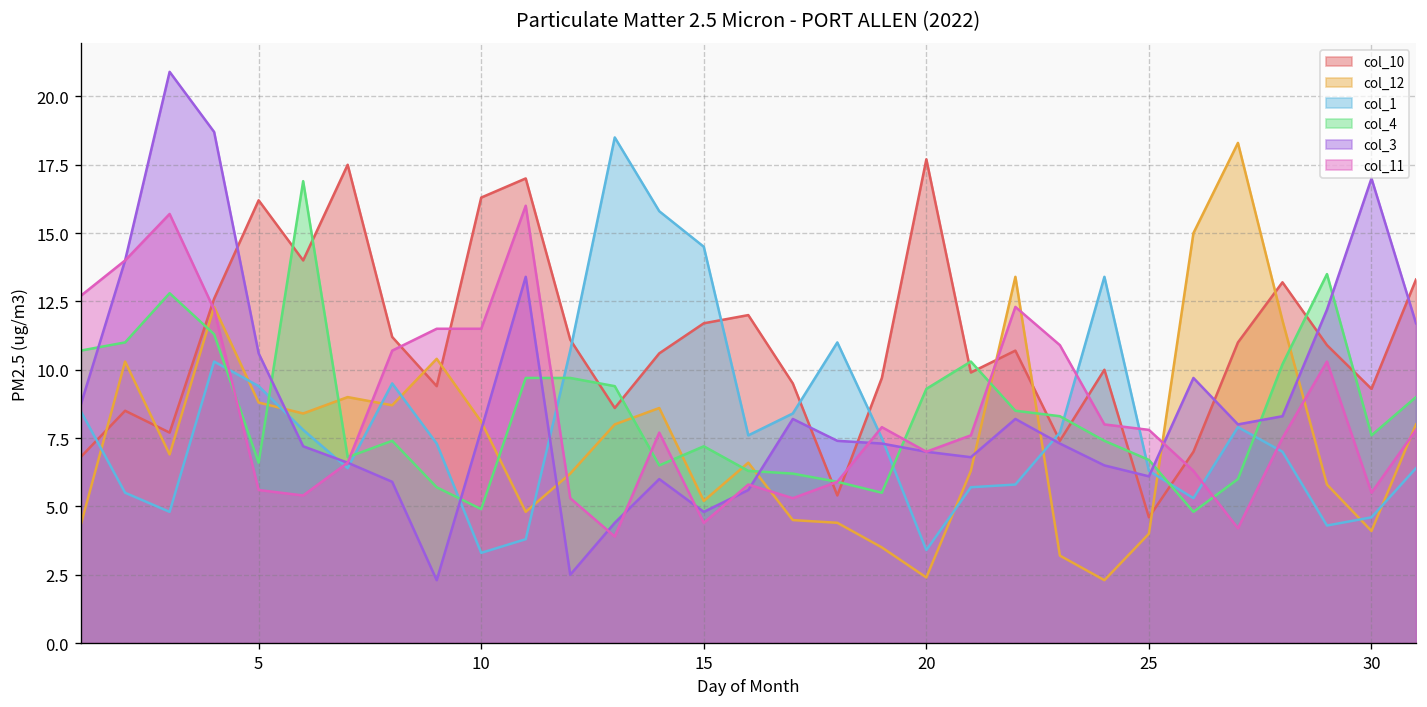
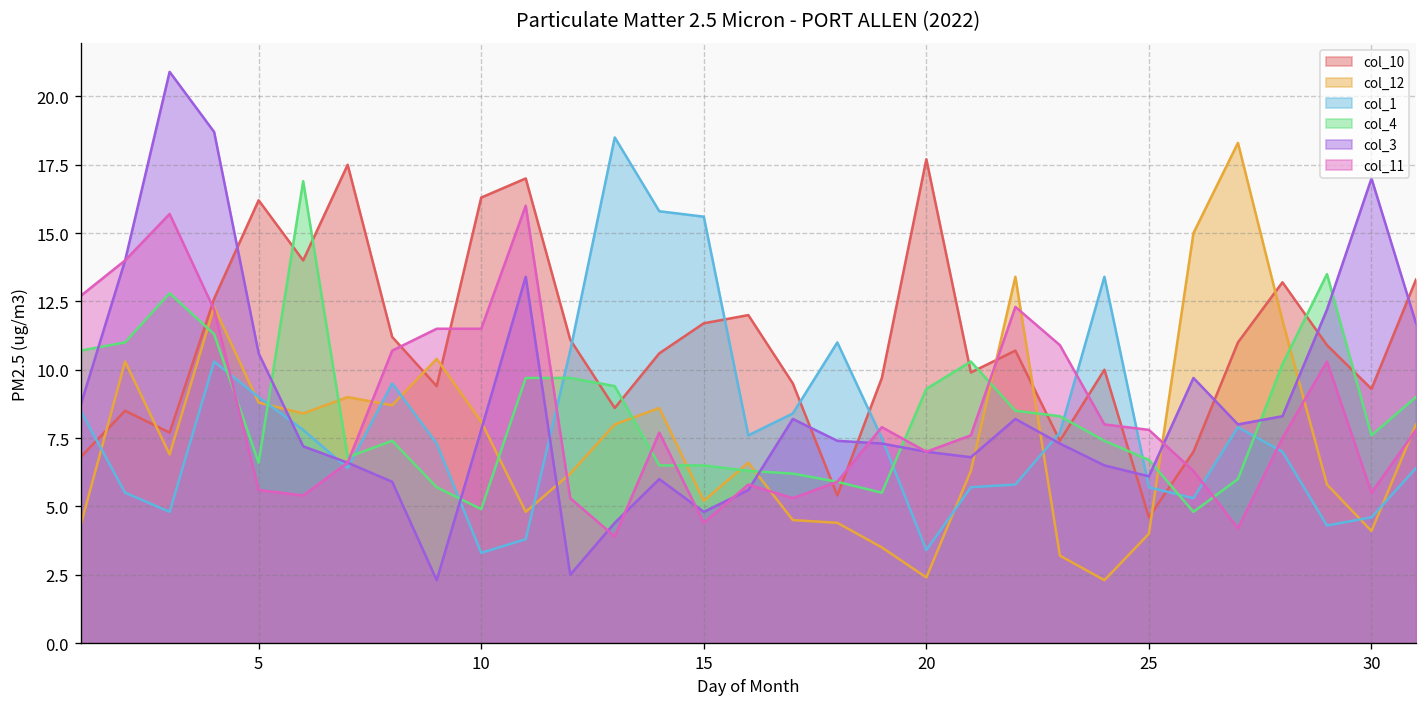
  {
    "col_1": {
-     "5": 9.4,
+     "5": 9.0,
      "10": 3.3,
-     "15": 14.5,
+     "15": 15.6,
      "20": 3.4,
-     "25": 6.3,
+     "25": 5.7,
      "30": 4.6
    },
    "col_4": {
      "5": 6.6,
      "10": 4.9,
-     "15": 7.2,
+     "15": 6.5,
      "20": 9.3,
      "25": 6.7,
      "30": 7.6
    }
  }
